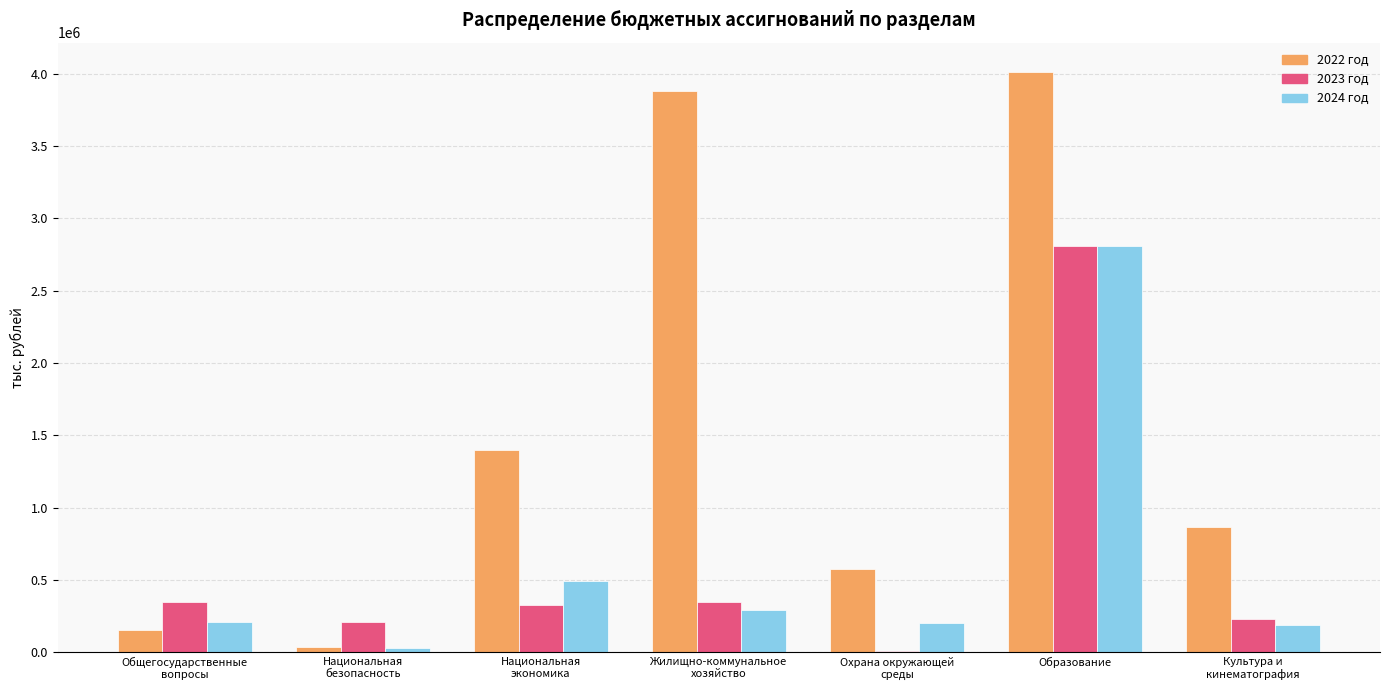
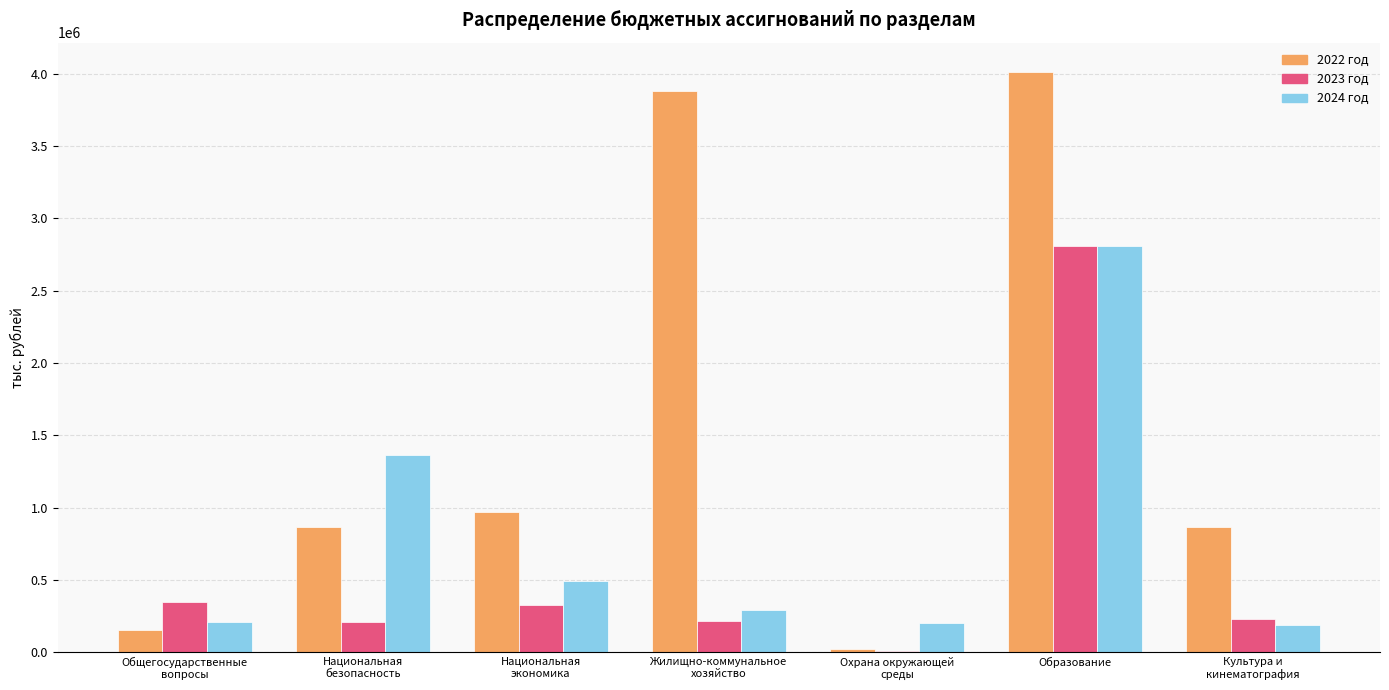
  {
    "2022 год": {
      "Общегосударственные вопросы": 160000,
-     "Национальная безопасность": 40000,
-     "Национальная экономика": 1400000,
+     "Национальная безопасность": 870000,
+     "Национальная экономика": 970000,
      "Жилищно-коммунальное хозяйство": 3880000,
-     "Охрана окружающей среды": 580000,
+     "Охрана окружающей среды": 20000,
      "Образование": 4010000,
      "Культура и кинематография": 870000
    },
    "2023 год": {
      "Общегосударственные вопросы": 350000,
      "Национальная безопасность": 210000,
      "Национальная экономика": 320000,
-     "Жилищно-коммунальное хозяйство": 350000,
+     "Жилищно-коммунальное хозяйство": 220000,
      "Образование": 2810000,
      "Культура и кинематография": 230000
    },
    "2024 год": {
      "Общегосударственные вопросы": 210000,
-     "Национальная безопасность": 30000,
+     "Национальная безопасность": 1360000,
      "Национальная экономика": 490000,
      "Жилищно-коммунальное хозяйство": 290000,
      "Охрана окружающей среды": 200000,
      "Образование": 2810000,
      "Культура и кинематография": 190000
    }
  }
